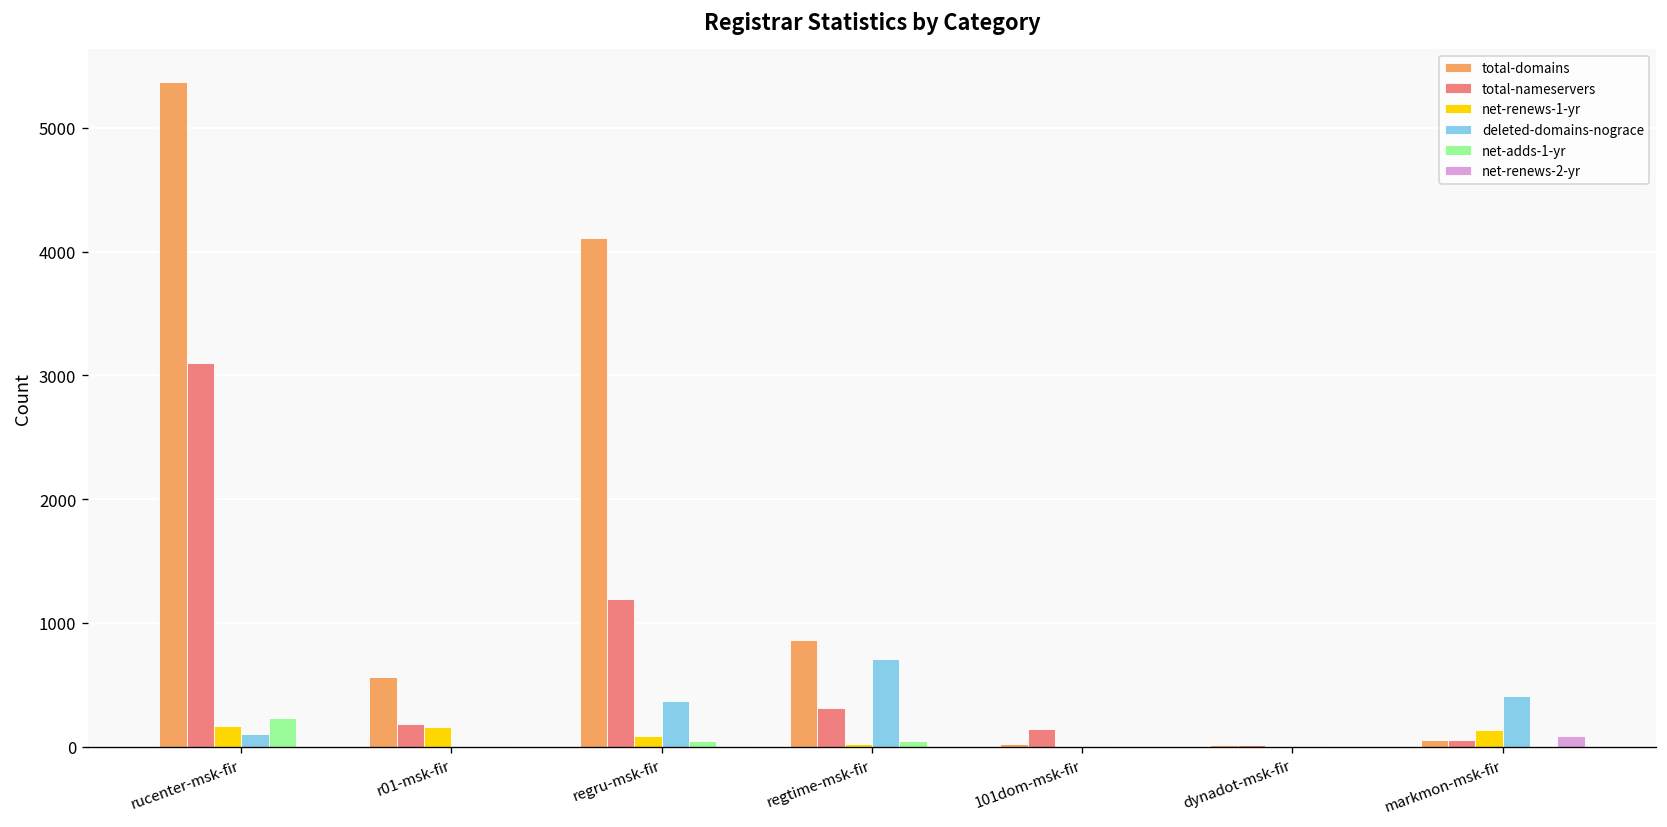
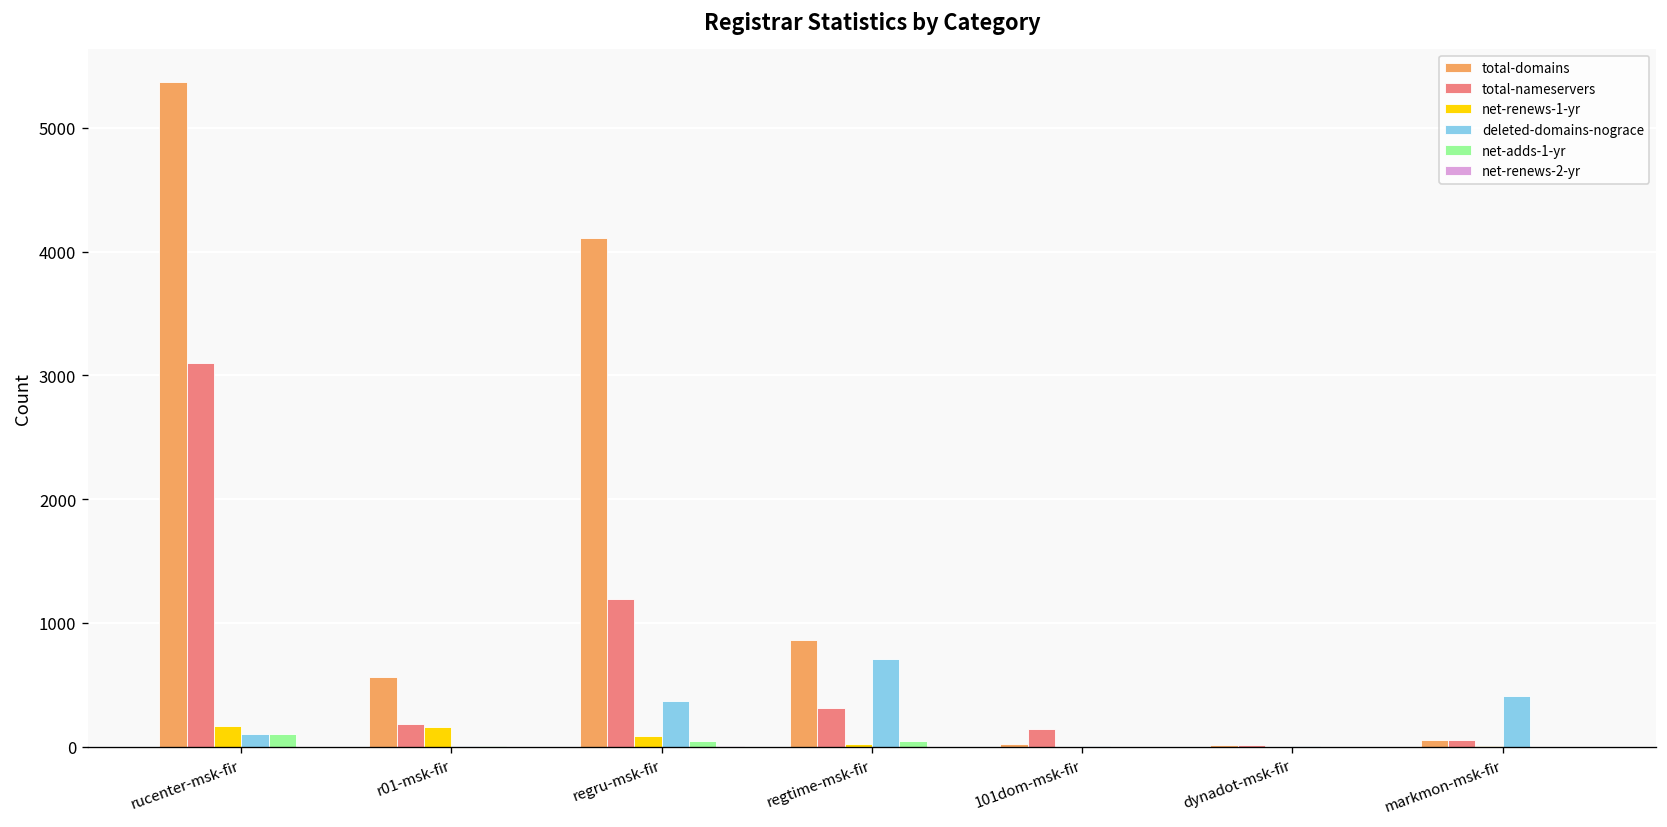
  {
    "net-renews-1-yr": {
      "rucenter-msk-fir": 160,
      "r01-msk-fir": 160,
      "regru-msk-fir": 90,
      "101dom-msk-fir": 0,
      "dynadot-msk-fir": 0,
-     "markmon-msk-fir": 140
+     "markmon-msk-fir": 10
    },
    "deleted-domains-nograce": {
      "rucenter-msk-fir": 100,
      "regru-msk-fir": 370,
      "regtime-msk-fir": 710,
      "markmon-msk-fir": 410
    },
    "net-adds-1-yr": {
-     "rucenter-msk-fir": 230,
+     "rucenter-msk-fir": 100,
      "regru-msk-fir": 40,
      "regtime-msk-fir": 40,
      "101dom-msk-fir": 0,
      "dynadot-msk-fir": 0,
      "markmon-msk-fir": 0
    },
    "net-renews-2-yr": {
      "rucenter-msk-fir": 0,
      "r01-msk-fir": 0,
      "regtime-msk-fir": 0,
      "101dom-msk-fir": 0,
      "dynadot-msk-fir": 0,
-     "markmon-msk-fir": 90
+     "markmon-msk-fir": 0
    }
  }
